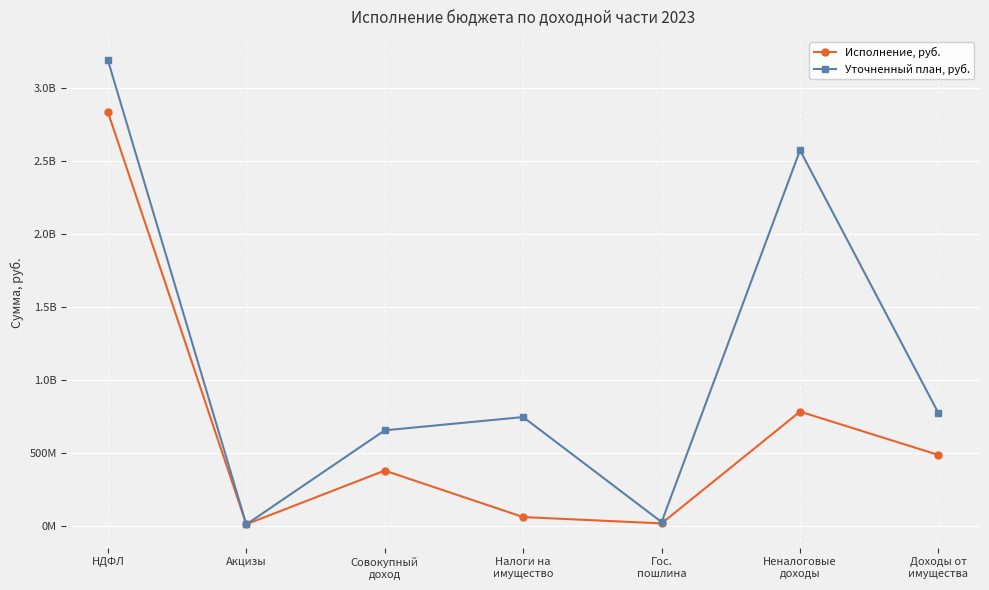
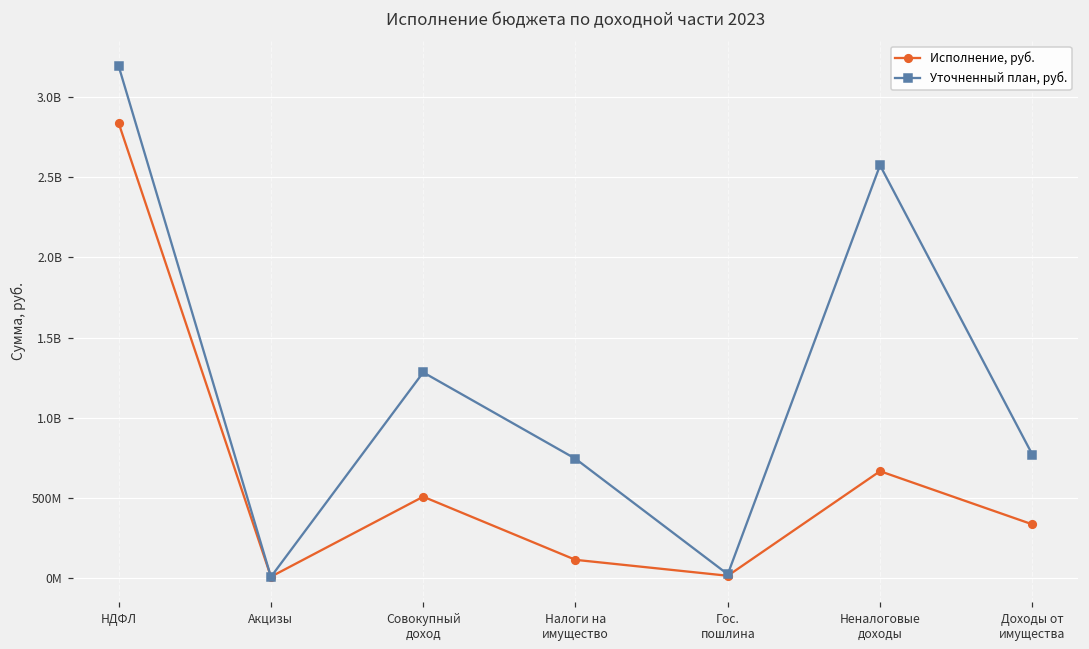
  {
    "Исполнение, руб.": {
      "НДФЛ": 2840000000,
-     "Совокупный доход": 380000000,
-     "Налоги на имущество": 60000000,
-     "Неналоговые доходы": 780000000,
-     "Доходы от имущества": 480000000
+     "Совокупный доход": 510000000,
+     "Налоги на имущество": 110000000,
+     "Неналоговые доходы": 670000000,
+     "Доходы от имущества": 340000000
    },
    "Уточненный план, руб.": {
      "НДФЛ": 3190000000,
-     "Совокупный доход": 650000000,
+     "Совокупный доход": 1280000000,
      "Налоги на имущество": 740000000,
      "Неналоговые доходы": 2570000000,
      "Доходы от имущества": 770000000
    }
  }
